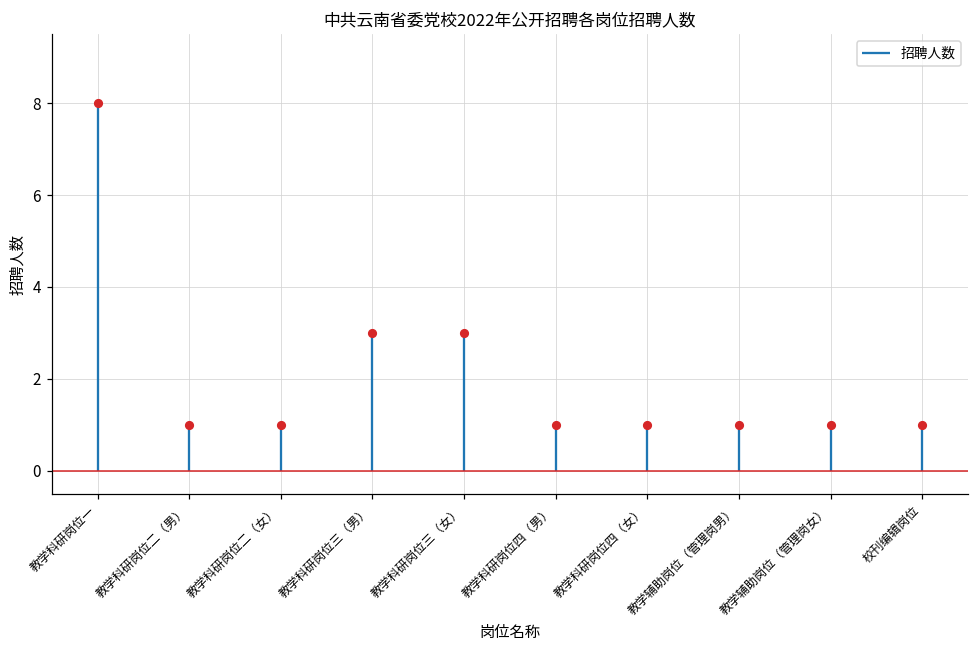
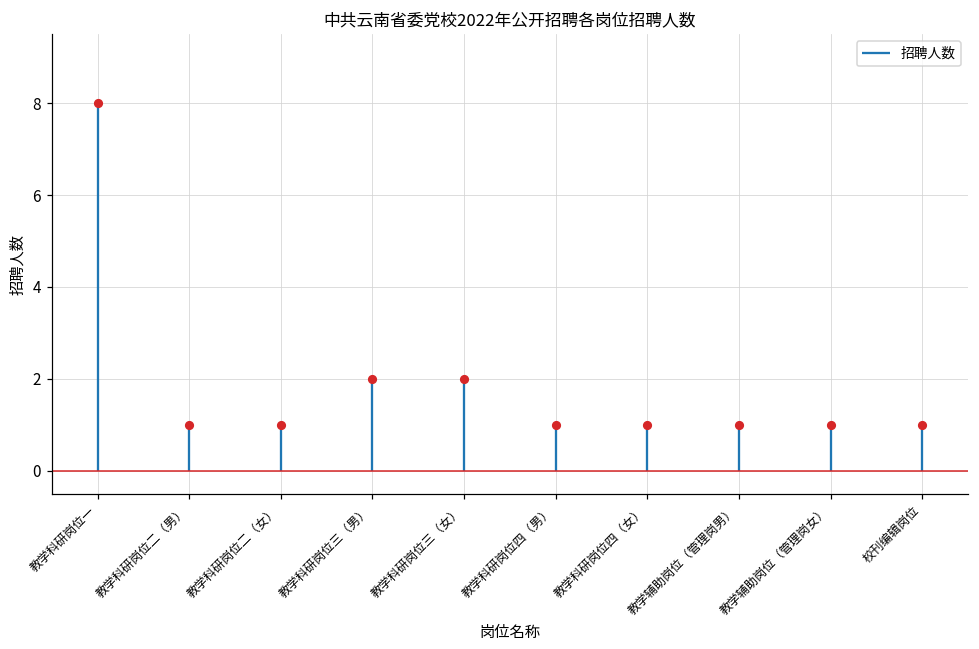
  {
    "教学科研岗位一": 8,
    "教学科研岗位二（男）": 1,
    "教学科研岗位二（女）": 1,
-   "教学科研岗位三（男）": 3,
-   "教学科研岗位三（女）": 3,
+   "教学科研岗位三（男）": 2,
+   "教学科研岗位三（女）": 2,
    "教学科研岗位四（男）": 1,
    "教学科研岗位四（女）": 1,
    "教学辅助岗位（管理岗男）": 1,
    "教学辅助岗位（管理岗女）": 1,
    "校刊编辑岗位": 1
  }
